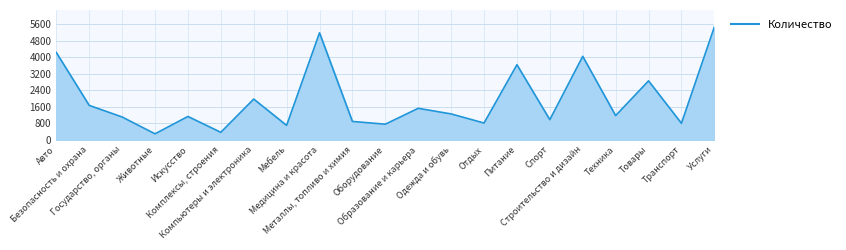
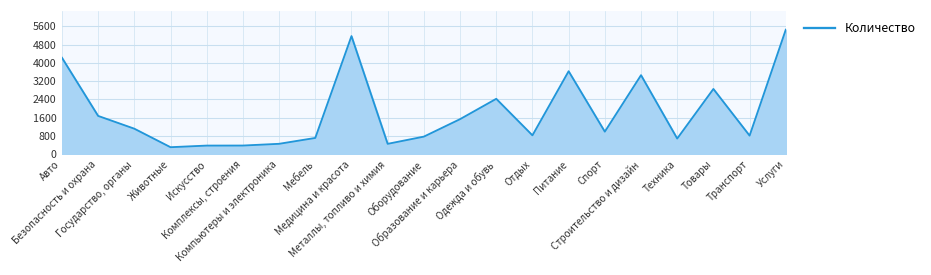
  {
    "Авто": 4200,
    "Безопасность и охрана": 1700,
    "Государство, органы": 1100,
    "Животные": 300,
-   "Искусство": 1100,
+   "Искусство": 400,
    "Комплексы, строения": 400,
-   "Компьютеры и электроника": 2000,
+   "Компьютеры и электроника": 400,
    "Мебель": 700,
    "Медицина и красота": 5200,
-   "Металлы, топливо и химия": 900,
+   "Металлы, топливо и химия": 400,
    "Оборудование": 800,
    "Образование и карьера": 1500,
-   "Одежда и обувь": 1300,
+   "Одежда и обувь": 2400,
    "Отдых": 800,
    "Питание": 3600,
    "Спорт": 1000,
-   "Строительство и дизайн": 4000,
-   "Техника": 1200,
+   "Строительство и дизайн": 3500,
+   "Техника": 700,
    "Товары": 2900,
    "Транспорт": 800,
    "Услуги": 5500
  }
